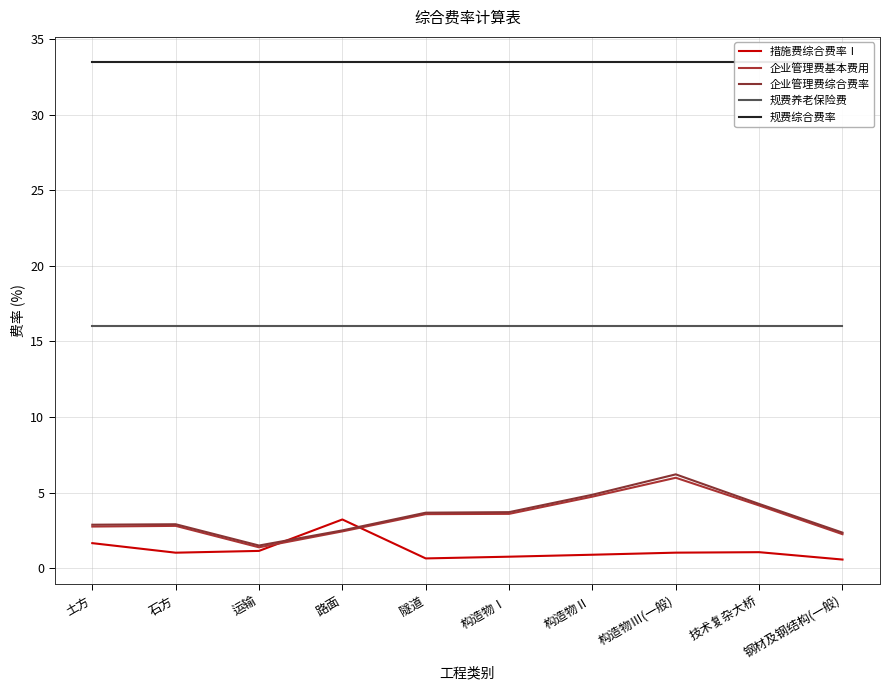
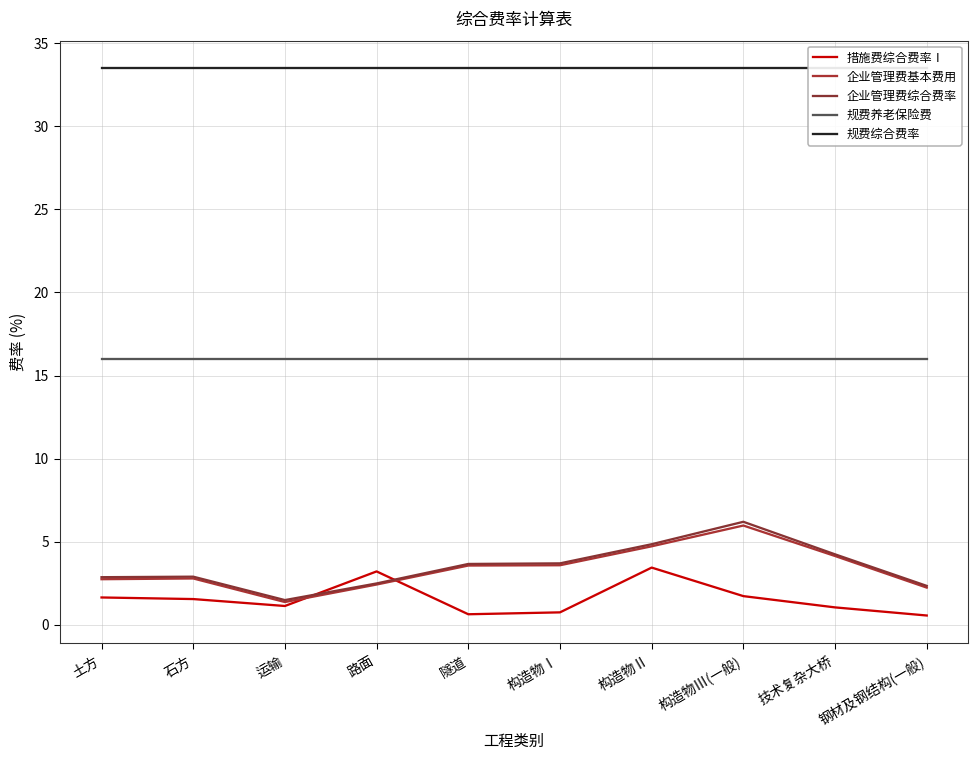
  {
    "措施费综合费率Ⅰ": {
      "土方": 1.6,
-     "石方": 1.0,
+     "石方": 1.6,
      "运输": 1.1,
      "路面": 3.2,
      "隧道": 0.6,
      "构造物Ⅰ": 0.8,
-     "构造物Ⅱ": 0.9,
-     "构造物Ⅲ(一般)": 1.0,
+     "构造物Ⅱ": 3.4,
+     "构造物Ⅲ(一般)": 1.7,
      "技术复杂大桥": 1.1,
      "钢材及钢结构(一般)": 0.6
    },
    "规费养老保险费": {
      "土方": 16.0,
      "石方": 16.0,
      "运输": 16.0,
      "路面": 16.0,
      "隧道": 16.0,
      "构造物Ⅰ": 16.0,
      "构造物Ⅱ": 16.0,
      "构造物Ⅲ(一般)": 16.0,
      "技术复杂大桥": 16.0,
      "钢材及钢结构(一般)": 16.0
    },
    "规费综合费率": {
      "土方": 33.5,
      "石方": 33.5,
      "运输": 33.5,
      "路面": 33.5,
      "隧道": 33.5,
      "构造物Ⅰ": 33.5,
      "构造物Ⅱ": 33.5,
      "构造物Ⅲ(一般)": 33.5
    }
  }
